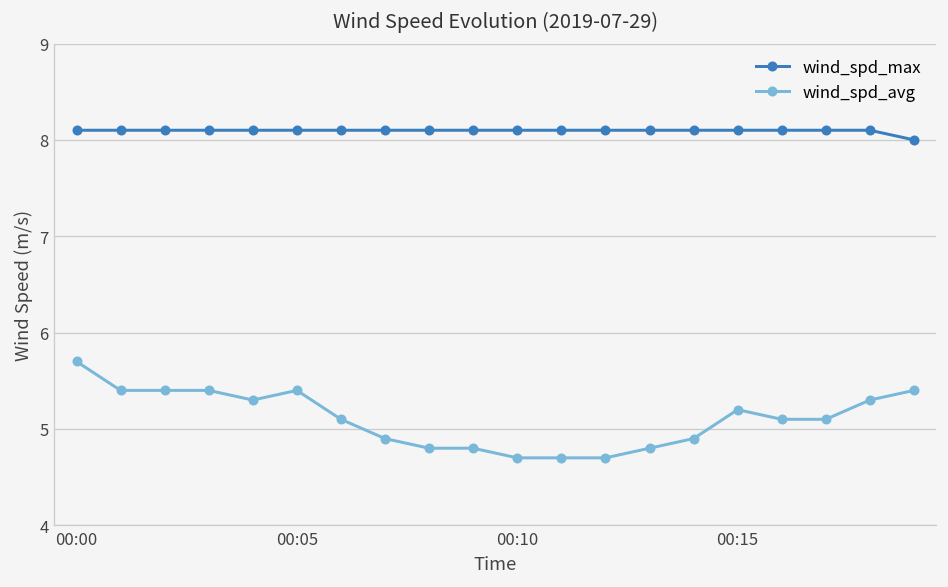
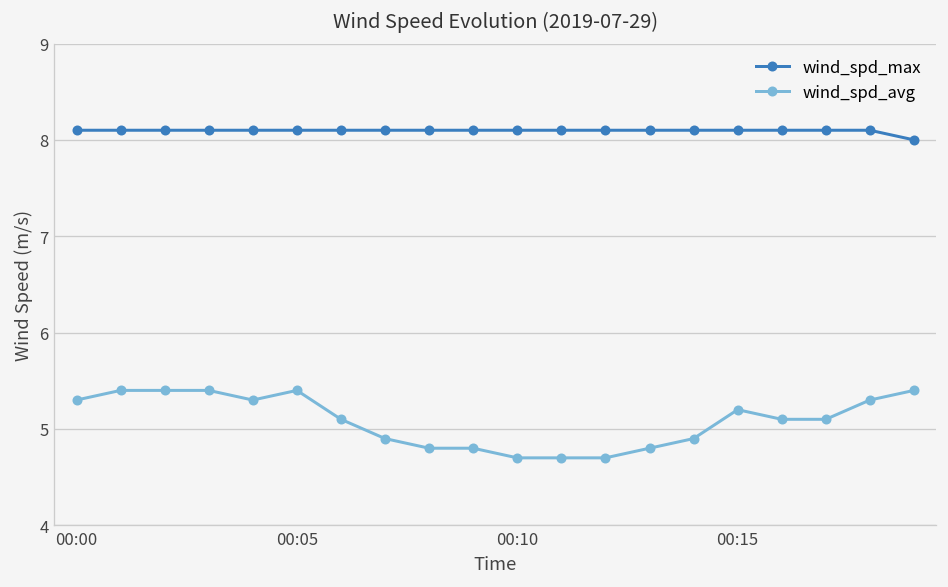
  {
    "wind_spd_max": {
      "00:00": 8.1,
      "00:05": 8.1,
      "00:10": 8.1,
      "00:15": 8.1
    },
    "wind_spd_avg": {
-     "00:00": 5.7,
+     "00:00": 5.3,
      "00:05": 5.4,
      "00:10": 4.7,
      "00:15": 5.2
    }
  }
